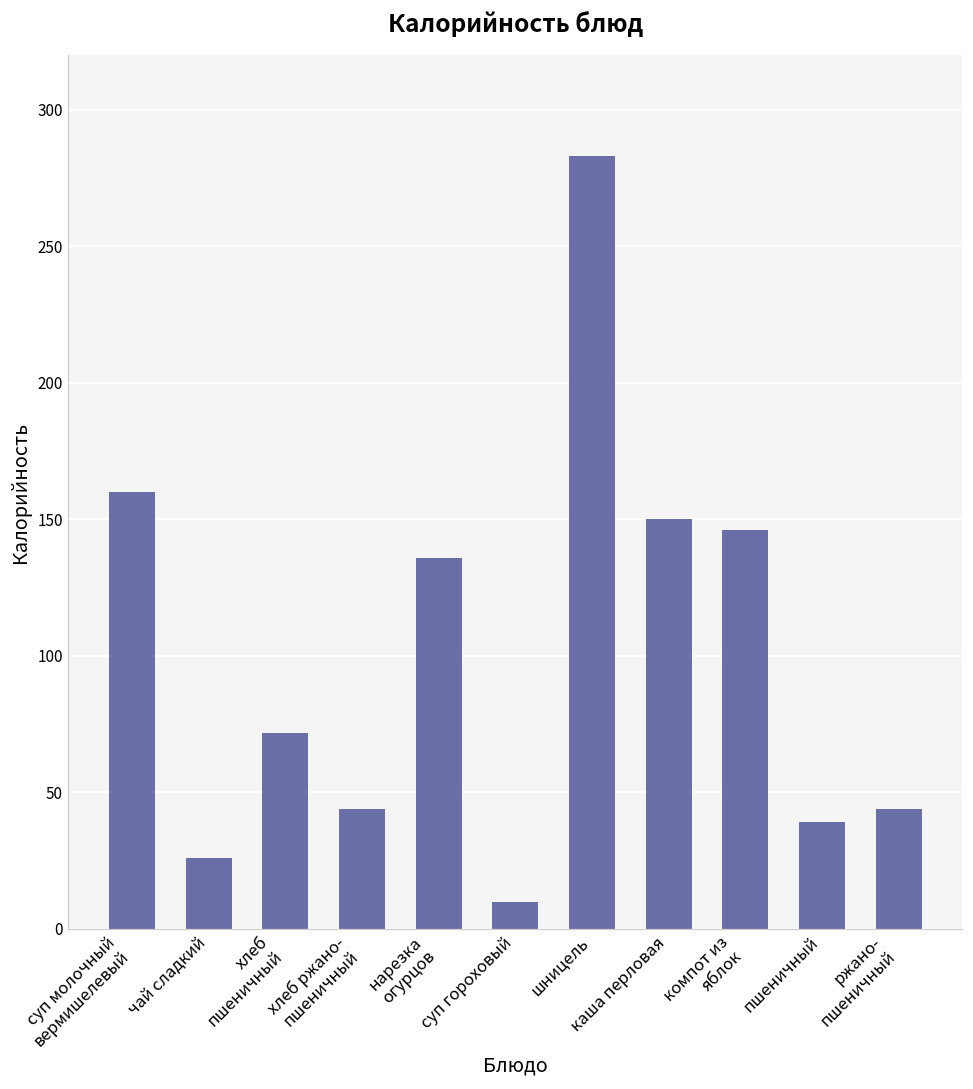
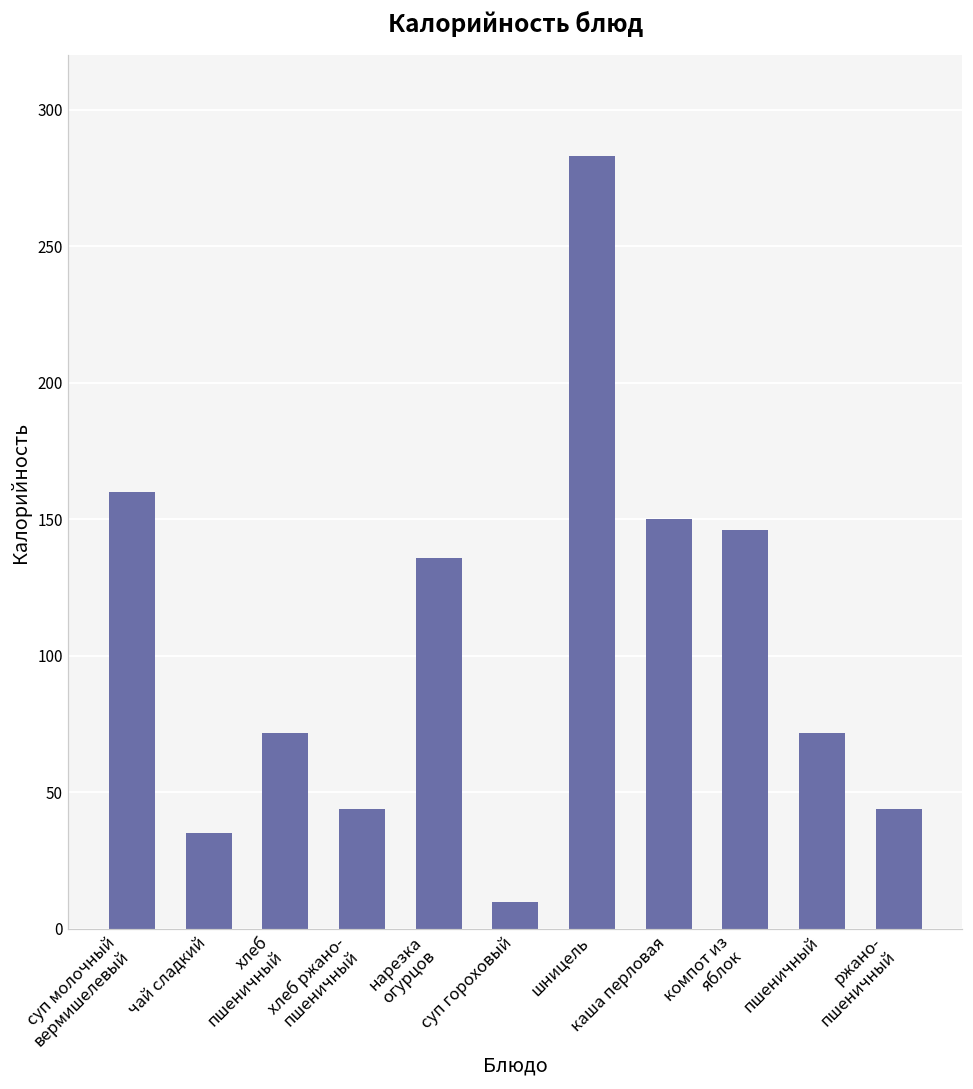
  {
    "суп молочный вермишелевый": 160,
-   "чай сладкий": 26,
+   "чай сладкий": 35,
    "хлеб пшеничный": 72,
    "хлеб ржано- пшеничный": 44,
    "нарезка огурцов": 136,
    "суп гороховый": 10,
    "шницель": 283,
    "каша перловая": 150,
    "компот из яблок": 146,
-   "пшеничный": 39,
+   "пшеничный": 72,
    "ржано- пшеничный": 44
  }
